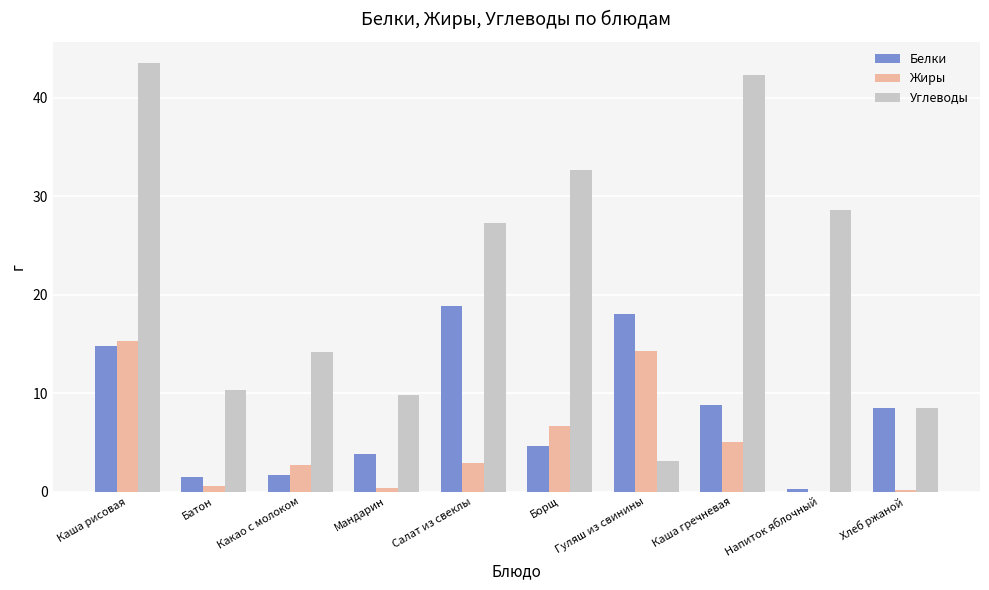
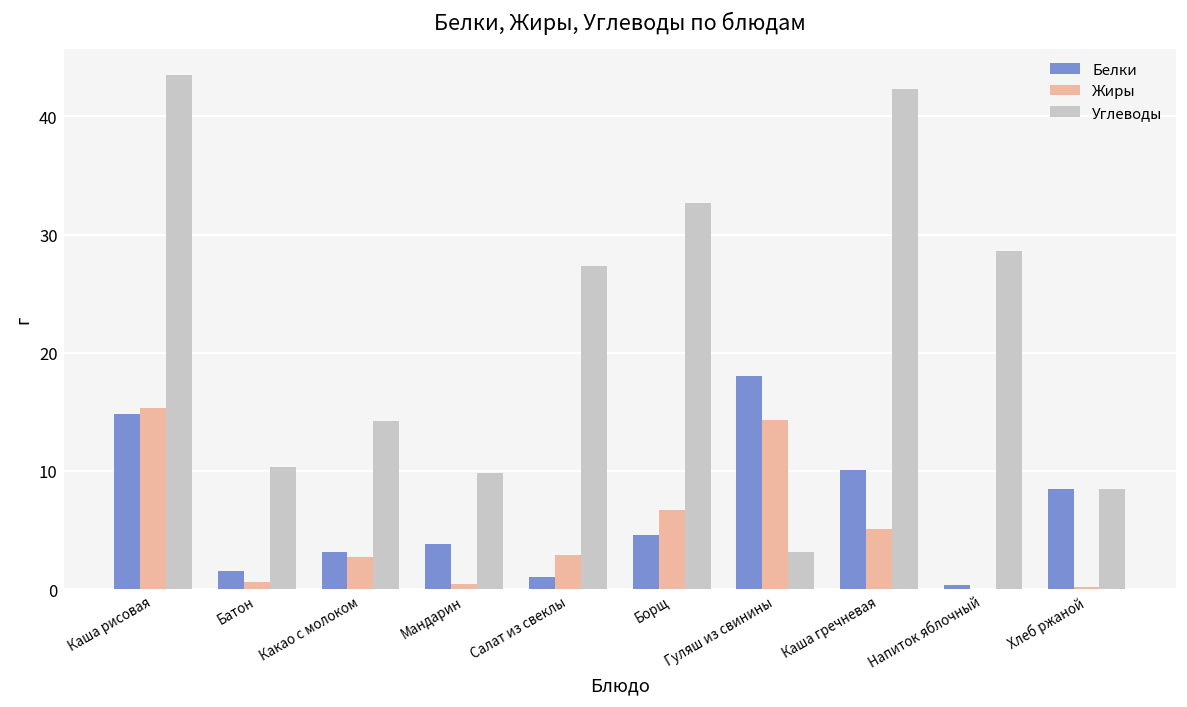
  {
    "Белки": {
      "Каша рисовая": 15,
      "Батон": 2,
-     "Какао с молоком": 2,
+     "Какао с молоком": 3,
      "Мандарин": 4,
-     "Салат из свеклы": 19,
+     "Салат из свеклы": 1,
      "Борщ": 5,
      "Гуляш из свинины": 18,
-     "Каша гречневая": 9,
+     "Каша гречневая": 10,
      "Напиток яблочный": 0,
      "Хлеб ржаной": 9
    }
  }
